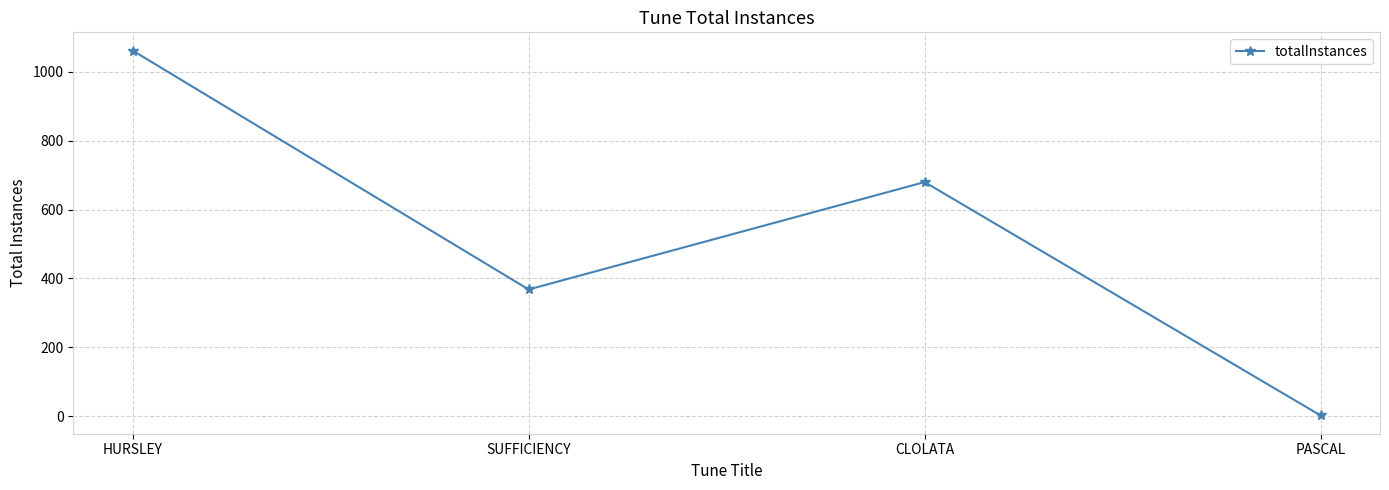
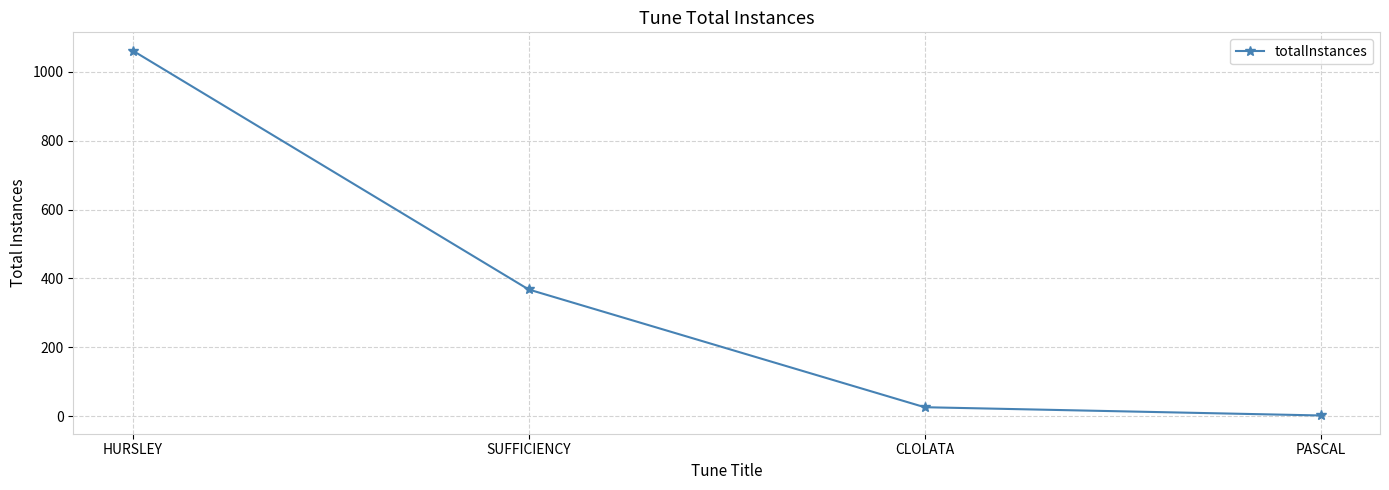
  {
    "HURSLEY": 1060,
    "SUFFICIENCY": 370,
-   "CLOLATA": 680,
+   "CLOLATA": 30,
    "PASCAL": 0
  }
